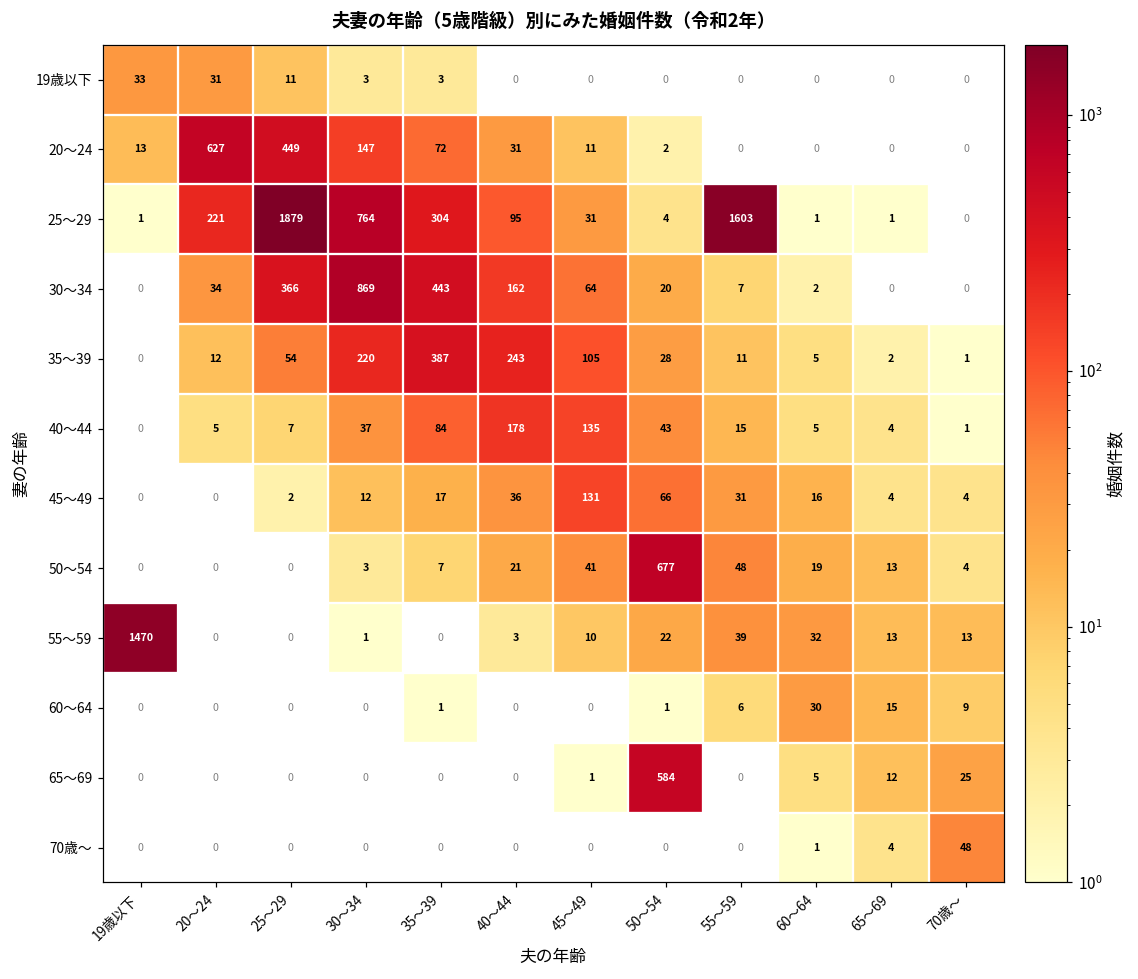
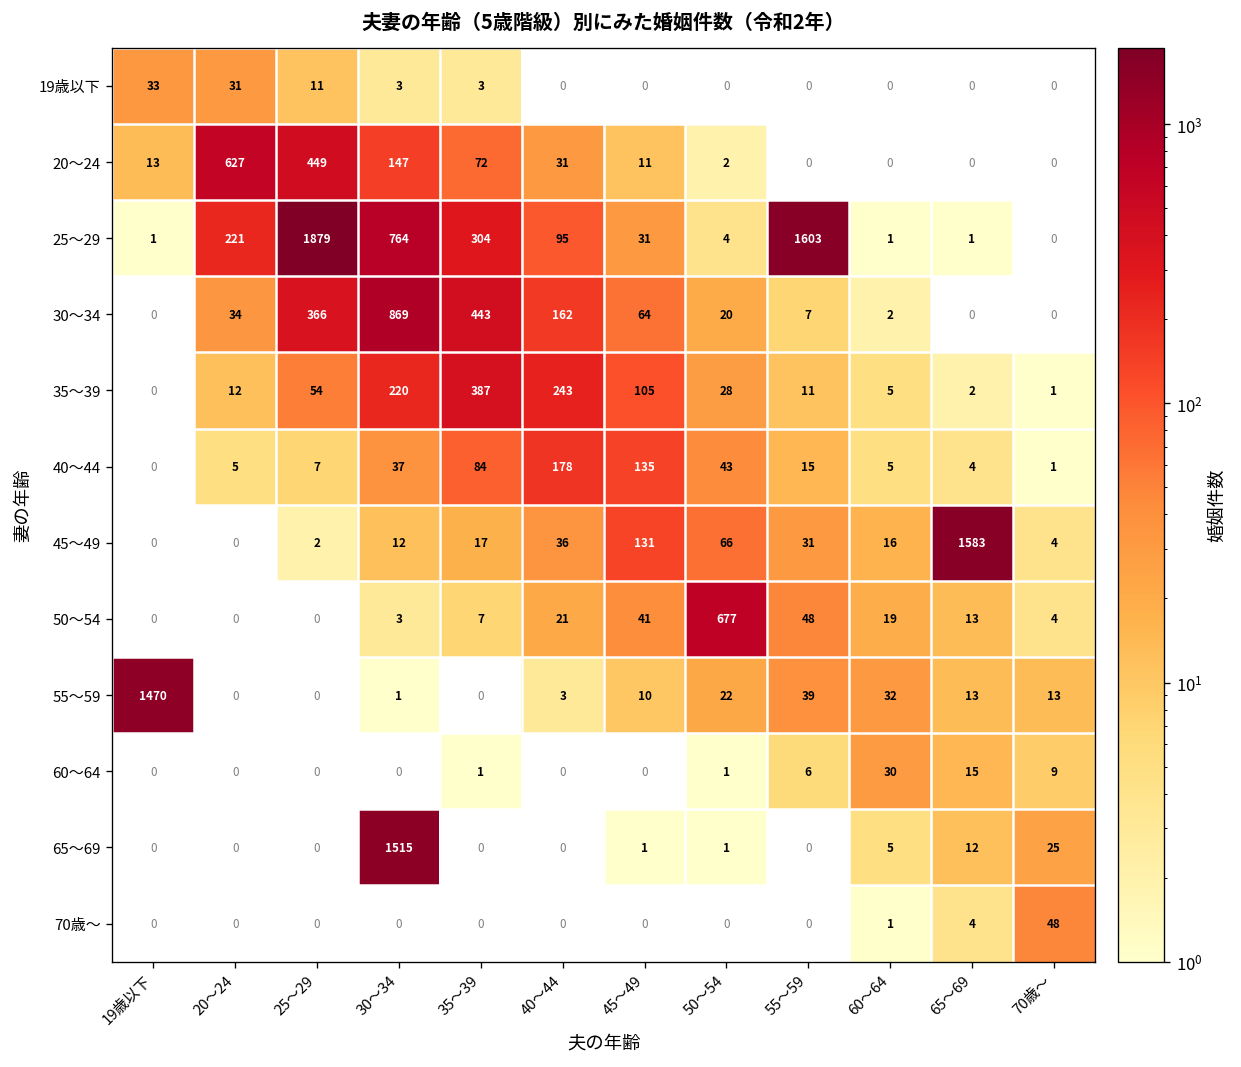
  {
    "19歳以下": {
      "19歳以下": 33,
      "20～24": 31,
      "25～29": 11,
      "30～34": 3,
      "35～39": 3,
      "40～44": 0,
      "45～49": 0,
      "50～54": 0,
      "55～59": 0,
      "60～64": 0,
      "65～69": 0,
      "70歳～": 0
    },
    "20～24": {
      "19歳以下": 13,
      "20～24": 627,
      "25～29": 449,
      "30～34": 147,
      "35～39": 72,
      "40～44": 31,
      "45～49": 11,
      "50～54": 2,
      "55～59": 0,
      "60～64": 0,
      "65～69": 0,
      "70歳～": 0
    },
    "25～29": {
      "19歳以下": 1,
      "20～24": 221,
      "25～29": 1879,
      "30～34": 764,
      "35～39": 304,
      "40～44": 95,
      "45～49": 31,
      "50～54": 4,
      "55～59": 1603,
      "60～64": 1,
      "65～69": 1,
      "70歳～": 0
    },
    "30～34": {
      "19歳以下": 0,
      "20～24": 34,
      "25～29": 366,
      "30～34": 869,
      "35～39": 443,
      "40～44": 162,
      "45～49": 64,
      "50～54": 20,
      "55～59": 7,
      "60～64": 2,
      "65～69": 0,
      "70歳～": 0
    },
    "35～39": {
      "19歳以下": 0,
      "20～24": 12,
      "25～29": 54,
      "30～34": 220,
      "35～39": 387,
      "40～44": 243,
      "45～49": 105,
      "50～54": 28,
      "55～59": 11,
      "60～64": 5,
      "65～69": 2,
      "70歳～": 1
    },
    "40～44": {
      "19歳以下": 0,
      "20～24": 5,
      "25～29": 7,
      "30～34": 37,
      "35～39": 84,
      "40～44": 178,
      "45～49": 135,
      "50～54": 43,
      "55～59": 15,
      "60～64": 5,
      "65～69": 4,
      "70歳～": 1
    },
    "45～49": {
      "19歳以下": 0,
      "20～24": 0,
      "25～29": 2,
      "30～34": 12,
      "35～39": 17,
      "40～44": 36,
      "45～49": 131,
      "50～54": 66,
      "55～59": 31,
      "60～64": 16,
-     "65～69": 4,
+     "65～69": 1583,
      "70歳～": 4
    },
    "50～54": {
      "19歳以下": 0,
      "20～24": 0,
      "25～29": 0,
      "30～34": 3,
      "35～39": 7,
      "40～44": 21,
      "45～49": 41,
      "50～54": 677,
      "55～59": 48,
      "60～64": 19,
      "65～69": 13,
      "70歳～": 4
    },
    "55～59": {
      "19歳以下": 1470,
      "20～24": 0,
      "25～29": 0,
      "30～34": 1,
      "35～39": 0,
      "40～44": 3,
      "45～49": 10,
      "50～54": 22,
      "55～59": 39,
      "60～64": 32,
      "65～69": 13,
      "70歳～": 13
    },
    "60～64": {
      "19歳以下": 0,
      "20～24": 0,
      "25～29": 0,
      "30～34": 0,
      "35～39": 1,
      "40～44": 0,
      "45～49": 0,
      "50～54": 1,
      "55～59": 6,
      "60～64": 30,
      "65～69": 15,
      "70歳～": 9
    },
    "65～69": {
      "19歳以下": 0,
      "20～24": 0,
      "25～29": 0,
-     "30～34": 0,
+     "30～34": 1515,
      "35～39": 0,
      "40～44": 0,
      "45～49": 1,
-     "50～54": 584,
+     "50～54": 1,
      "55～59": 0,
      "60～64": 5,
      "65～69": 12,
      "70歳～": 25
    },
    "70歳～": {
      "19歳以下": 0,
      "20～24": 0,
      "25～29": 0,
      "30～34": 0,
      "35～39": 0,
      "40～44": 0,
      "45～49": 0,
      "50～54": 0,
      "55～59": 0,
      "60～64": 1,
      "65～69": 4,
      "70歳～": 48
    }
  }
